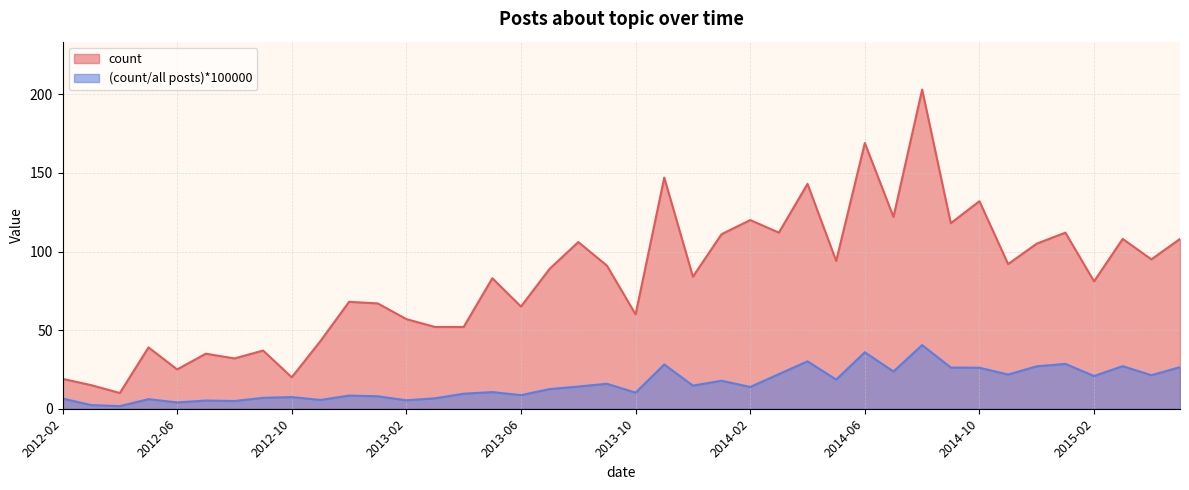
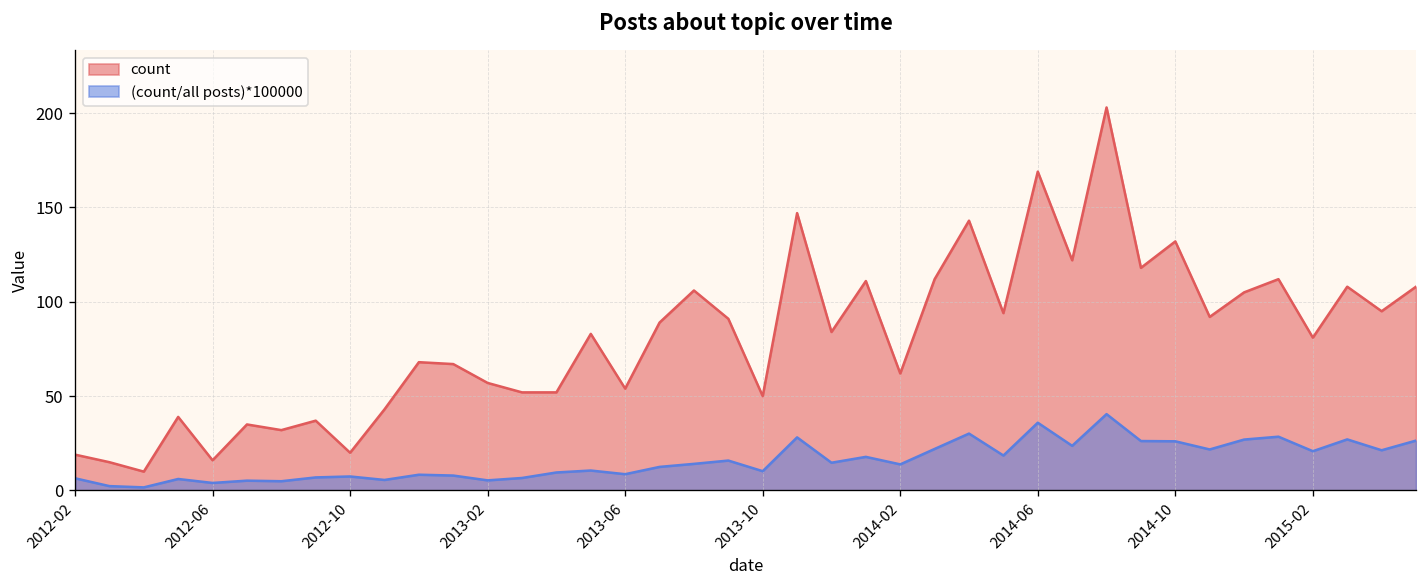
  {
    "count": {
      "2012-02": 19,
-     "2012-06": 25,
+     "2012-06": 16,
      "2012-10": 20,
      "2013-02": 57,
-     "2013-06": 65,
-     "2013-10": 60,
-     "2014-02": 120,
+     "2013-06": 54,
+     "2013-10": 50,
+     "2014-02": 62,
      "2014-06": 169,
      "2014-10": 132,
      "2015-02": 81
    },
    "(count/all posts)*100000": {
      "2012-02": 6,
      "2012-06": 4,
      "2012-10": 7,
      "2013-02": 5,
      "2013-06": 9,
      "2013-10": 10,
      "2014-02": 14,
      "2014-06": 36,
      "2014-10": 26,
      "2015-02": 21
    }
  }
